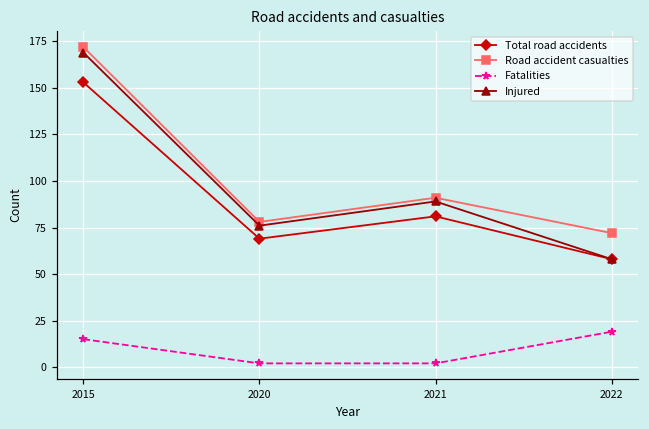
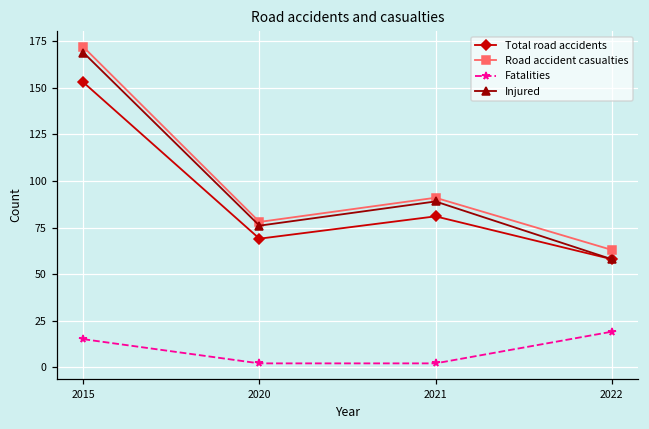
  {
    "Road accident casualties": {
      "2015": 172,
      "2020": 78,
      "2021": 91,
-     "2022": 72
+     "2022": 63
    },
    "Fatalities": {
      "2015": 15,
      "2020": 2,
      "2021": 2,
      "2022": 19
    }
  }
